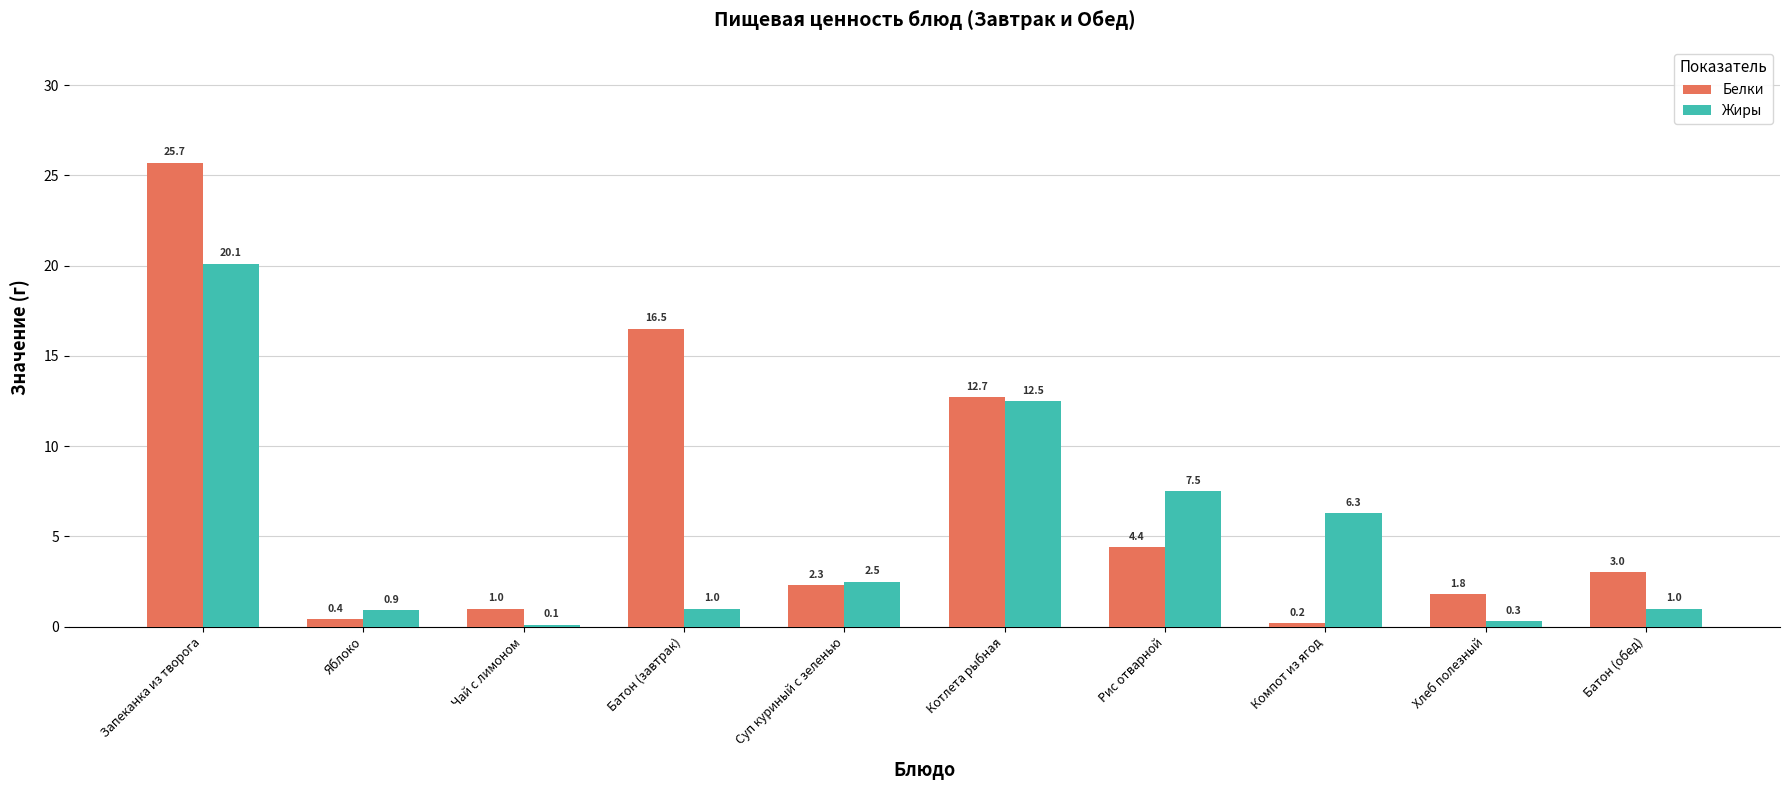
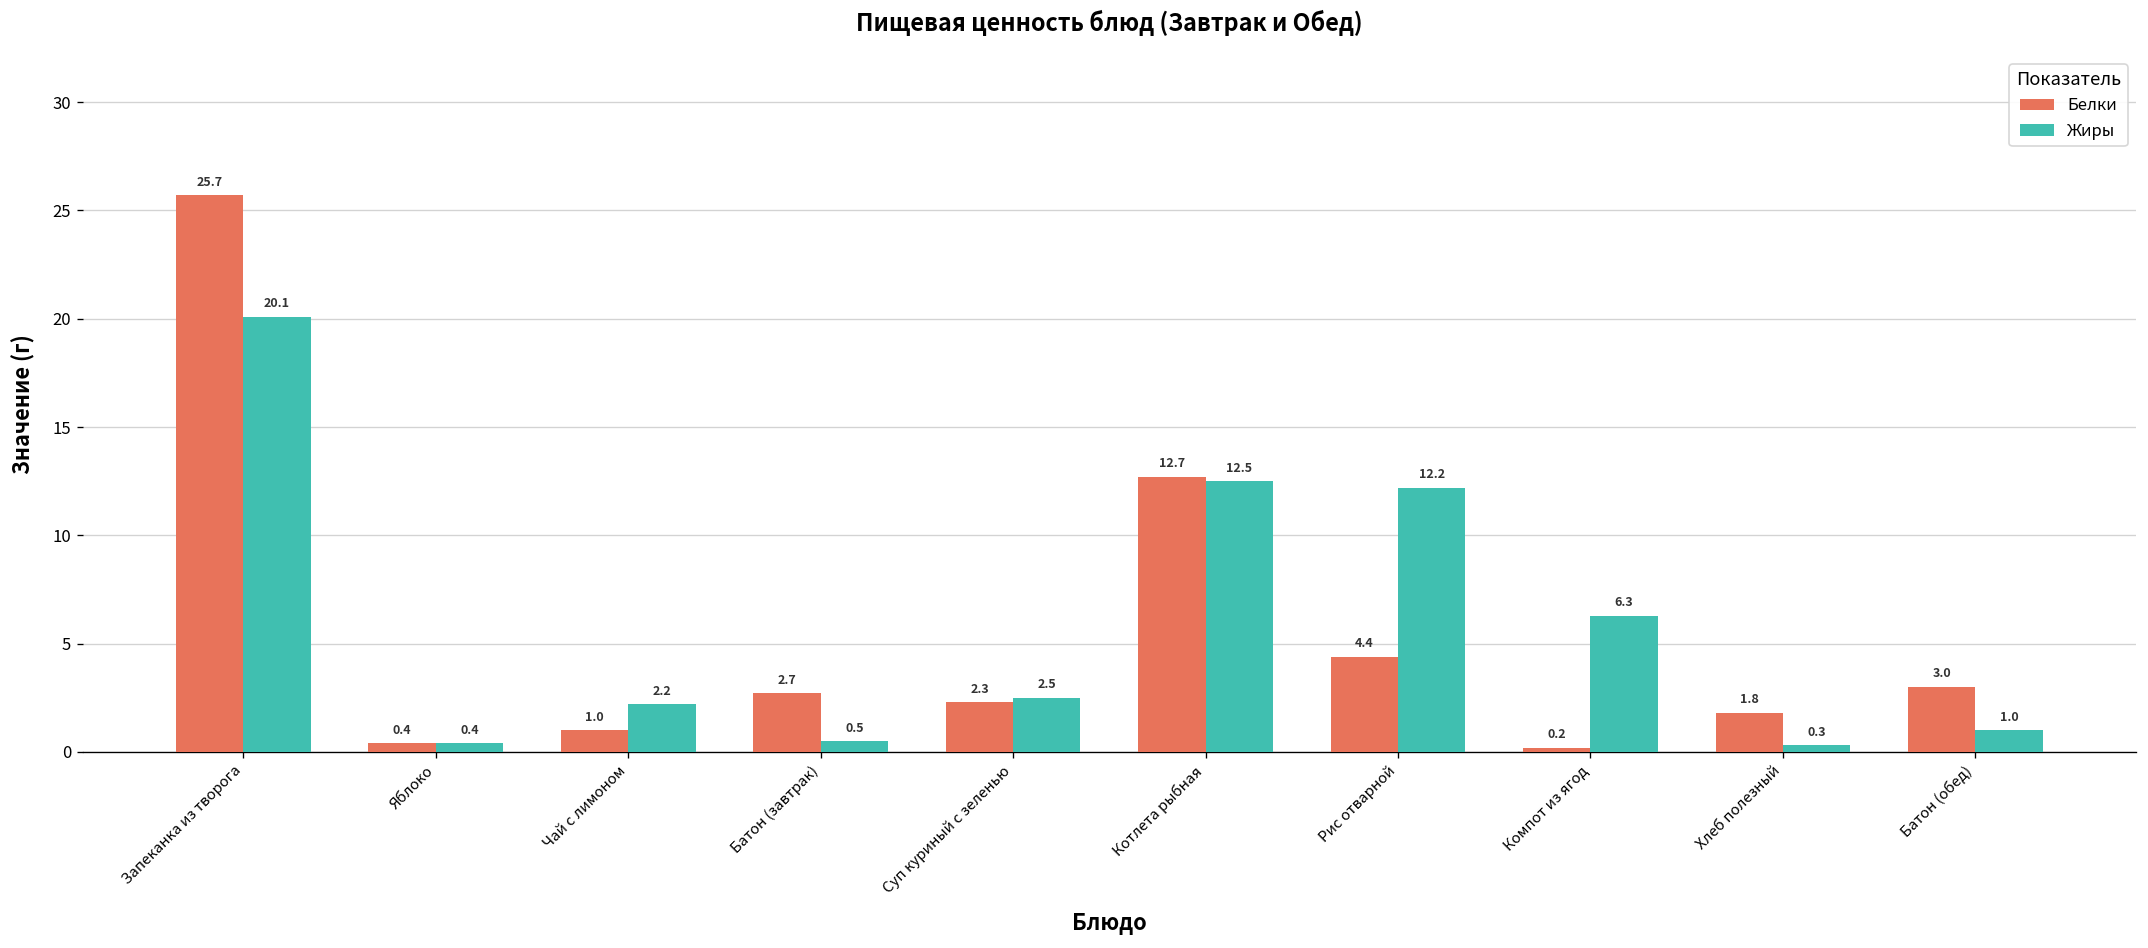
  {
    "Белки": {
      "Запеканка из творога": 25.7,
      "Яблоко": 0.4,
      "Чай с лимоном": 1.0,
-     "Батон (завтрак)": 16.5,
+     "Батон (завтрак)": 2.7,
      "Суп куриный с зеленью": 2.3,
      "Котлета рыбная": 12.7,
      "Рис отварной": 4.4,
      "Компот из ягод": 0.2,
      "Хлеб полезный": 1.8,
      "Батон (обед)": 3.0
    },
    "Жиры": {
      "Запеканка из творога": 20.1,
-     "Яблоко": 0.9,
-     "Чай с лимоном": 0.1,
-     "Батон (завтрак)": 1.0,
+     "Яблоко": 0.4,
+     "Чай с лимоном": 2.2,
+     "Батон (завтрак)": 0.5,
      "Суп куриный с зеленью": 2.5,
      "Котлета рыбная": 12.5,
-     "Рис отварной": 7.5,
+     "Рис отварной": 12.2,
      "Компот из ягод": 6.3,
      "Хлеб полезный": 0.3,
      "Батон (обед)": 1.0
    }
  }
